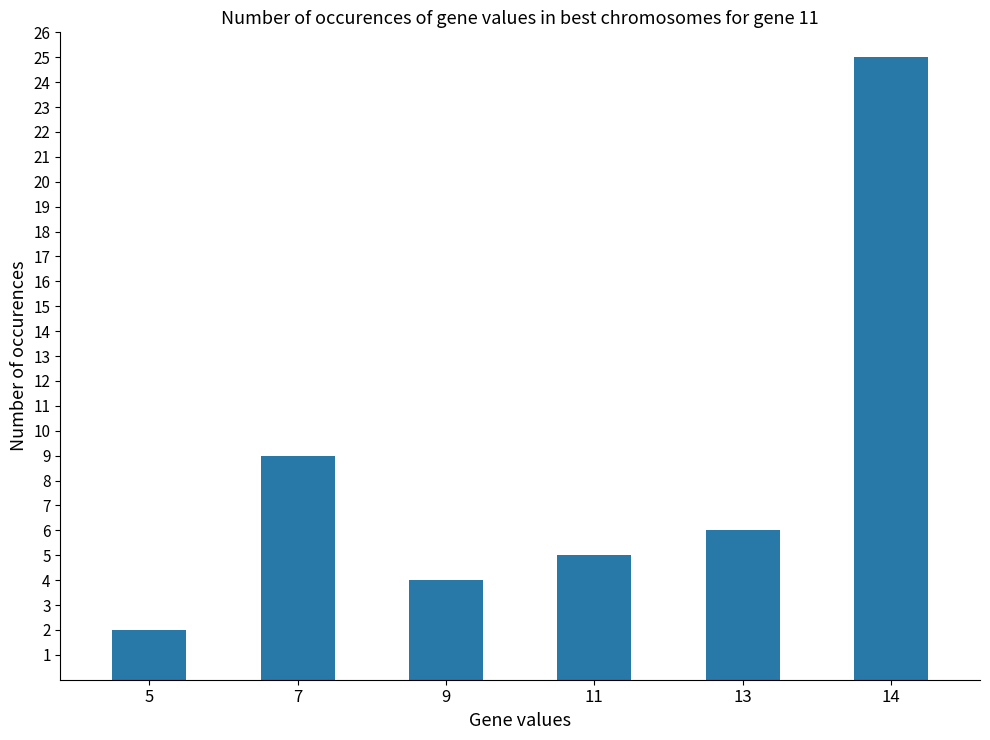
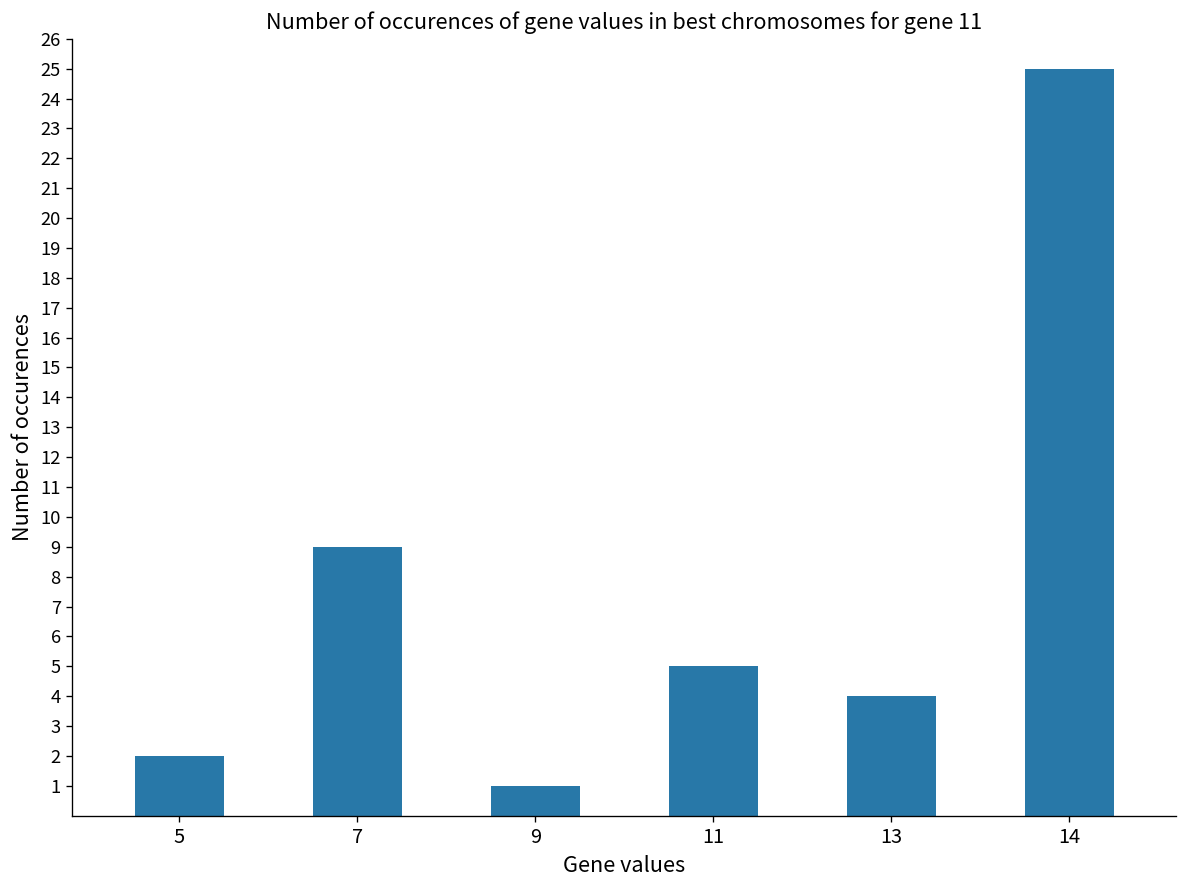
  {
    "5": 2,
    "7": 9,
-   "9": 4,
+   "9": 1,
    "11": 5,
-   "13": 6,
+   "13": 4,
    "14": 25
  }
